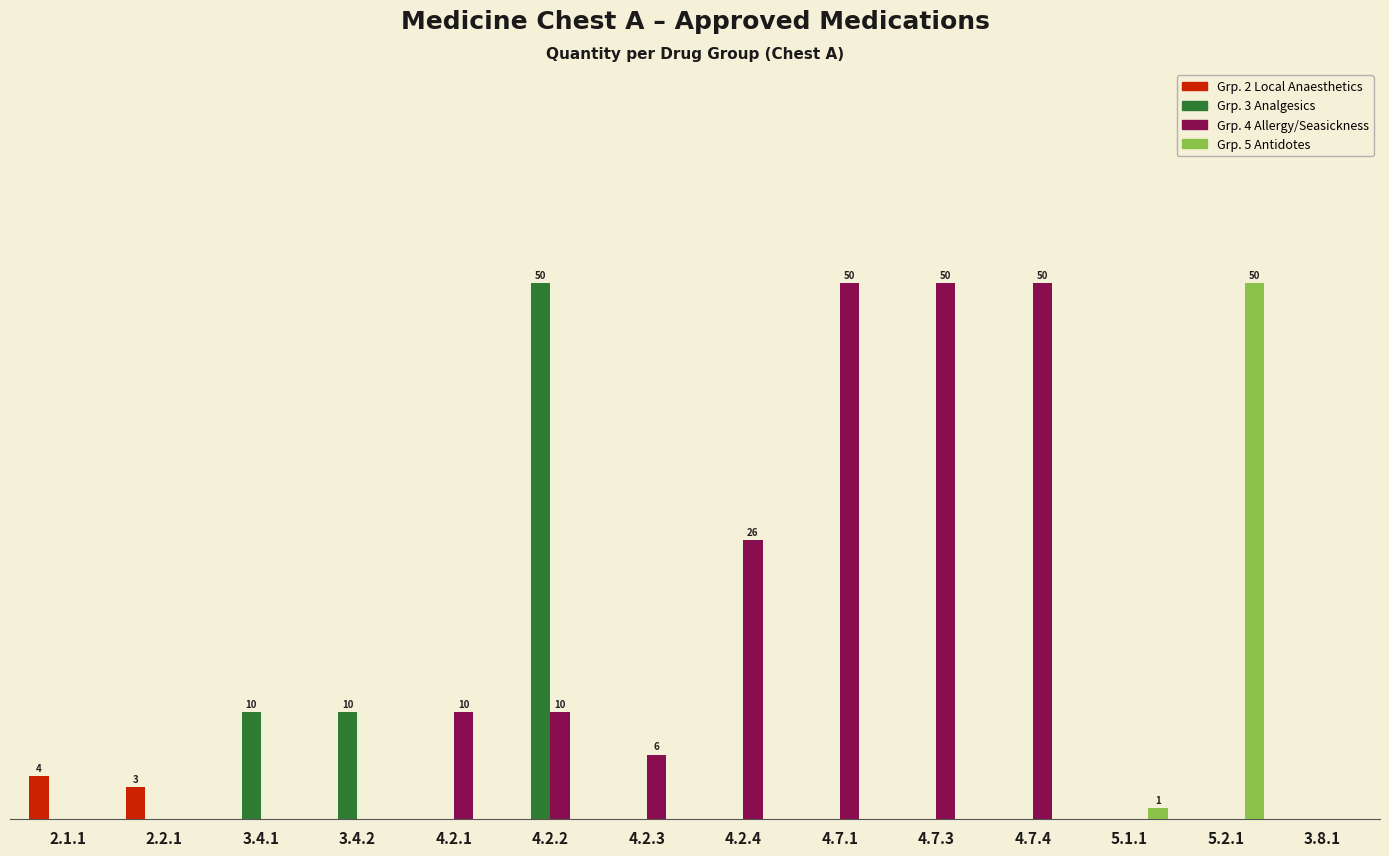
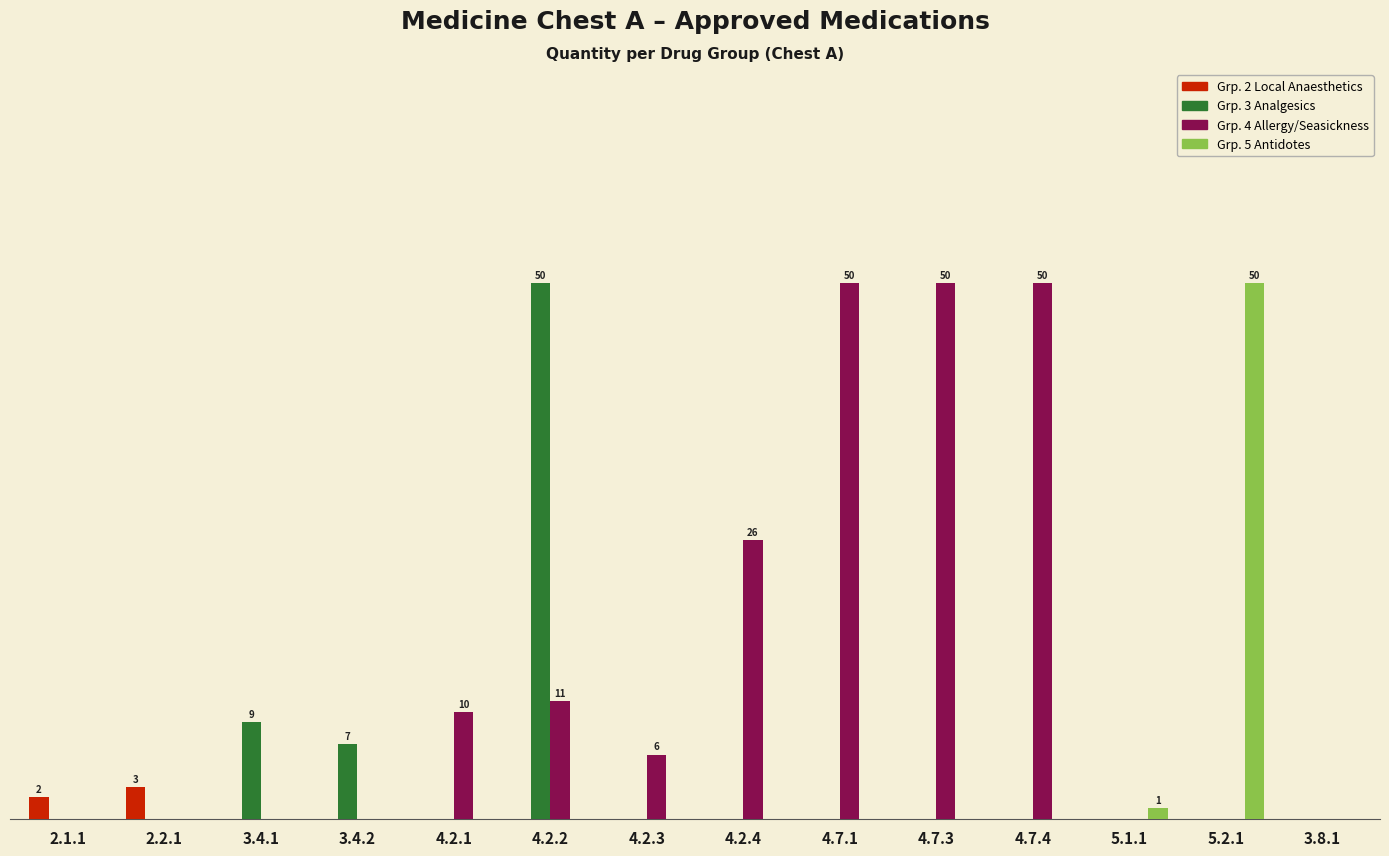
  {
    "Grp. 2 Local Anaesthetics": {
-     "2.1.1": 4,
+     "2.1.1": 2,
      "2.2.1": 3
    },
    "Grp. 3 Analgesics": {
-     "3.4.1": 10,
-     "3.4.2": 10,
+     "3.4.1": 9,
+     "3.4.2": 7,
      "4.2.2": 50
    },
    "Grp. 4 Allergy/Seasickness": {
      "4.2.1": 10,
-     "4.2.2": 10,
+     "4.2.2": 11,
      "4.2.3": 6,
      "4.2.4": 26,
      "4.7.1": 50,
      "4.7.3": 50,
      "4.7.4": 50
    },
    "Grp. 5 Antidotes": {
      "5.1.1": 1,
      "5.2.1": 50
    }
  }
